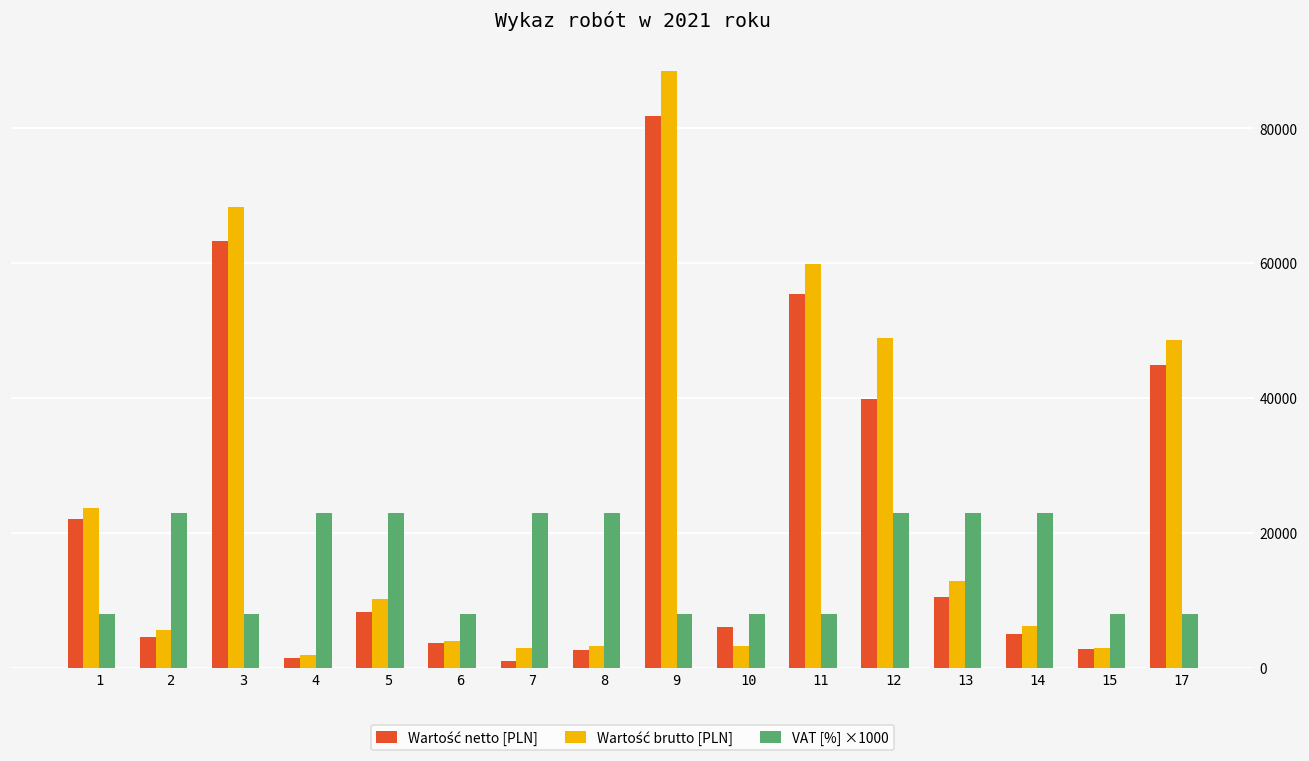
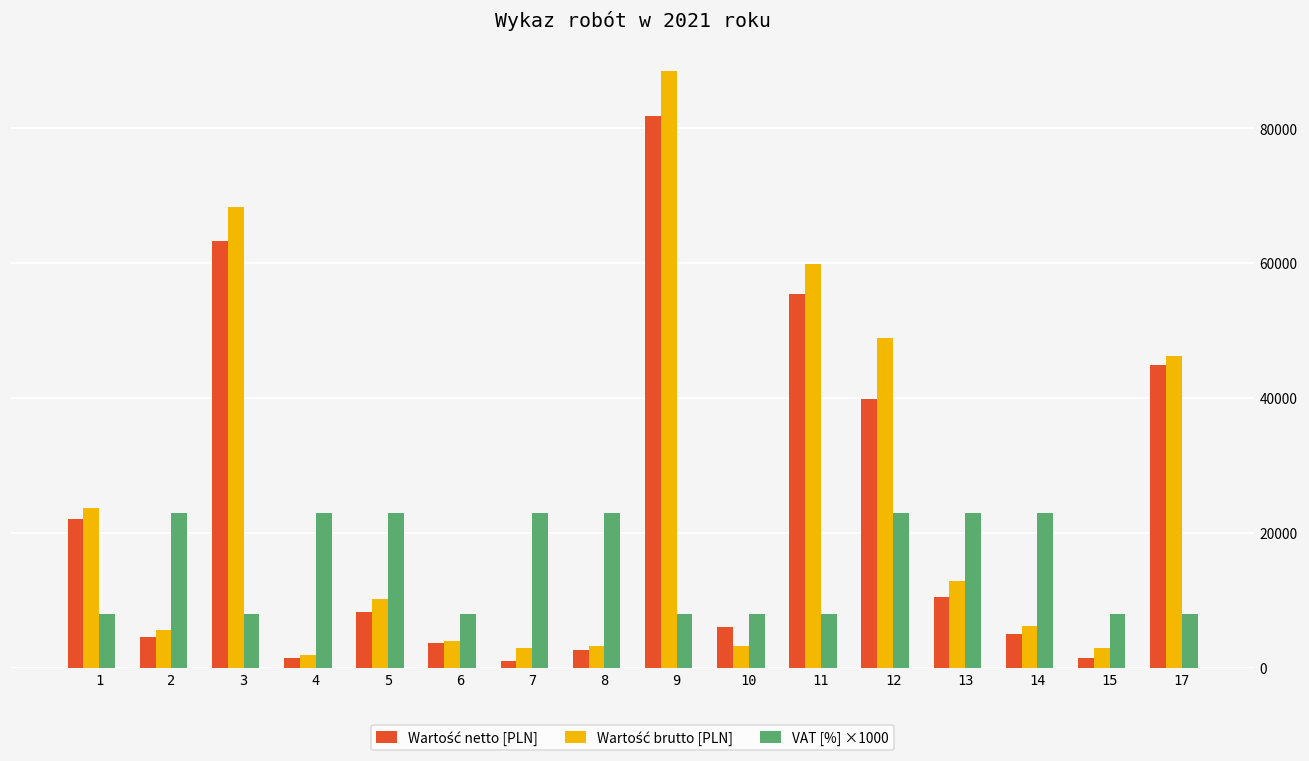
  {
    "Wartość netto [PLN]": {
      "1": 22000,
      "2": 5000,
      "3": 63000,
      "4": 2000,
      "5": 8000,
      "6": 4000,
      "7": 1000,
      "8": 3000,
      "9": 82000,
      "10": 6000,
      "11": 55000,
      "12": 40000,
      "13": 11000,
      "14": 5000,
-     "15": 3000,
+     "15": 1000,
      "17": 45000
    },
    "Wartość brutto [PLN]": {
      "1": 24000,
      "2": 6000,
      "3": 68000,
      "4": 2000,
      "5": 10000,
      "6": 4000,
      "7": 3000,
      "8": 3000,
      "9": 88000,
      "10": 3000,
      "11": 60000,
      "12": 49000,
      "13": 13000,
      "14": 6000,
      "15": 3000,
-     "17": 49000
+     "17": 46000
    },
    "VAT [%] ×1000": {
      "1": 8000,
      "2": 23000,
      "3": 8000,
      "4": 23000,
      "5": 23000,
      "6": 8000,
      "7": 23000,
      "8": 23000,
      "9": 8000,
      "10": 8000,
      "11": 8000,
      "12": 23000,
      "13": 23000,
      "14": 23000,
      "15": 8000,
      "17": 8000
    }
  }
